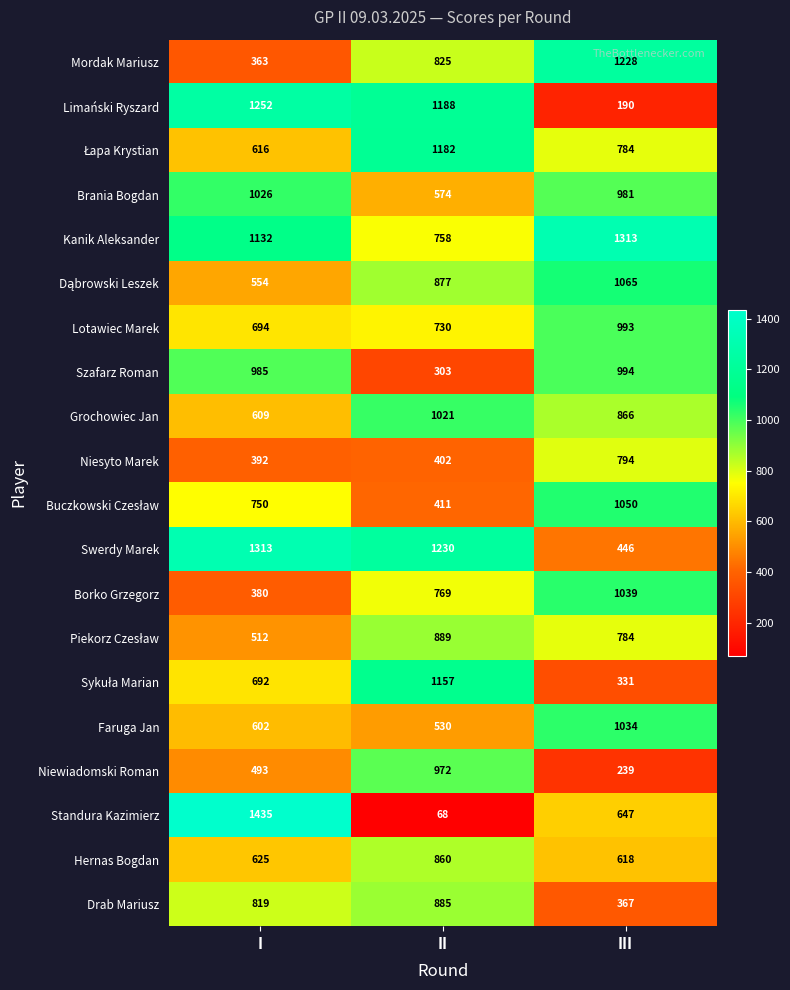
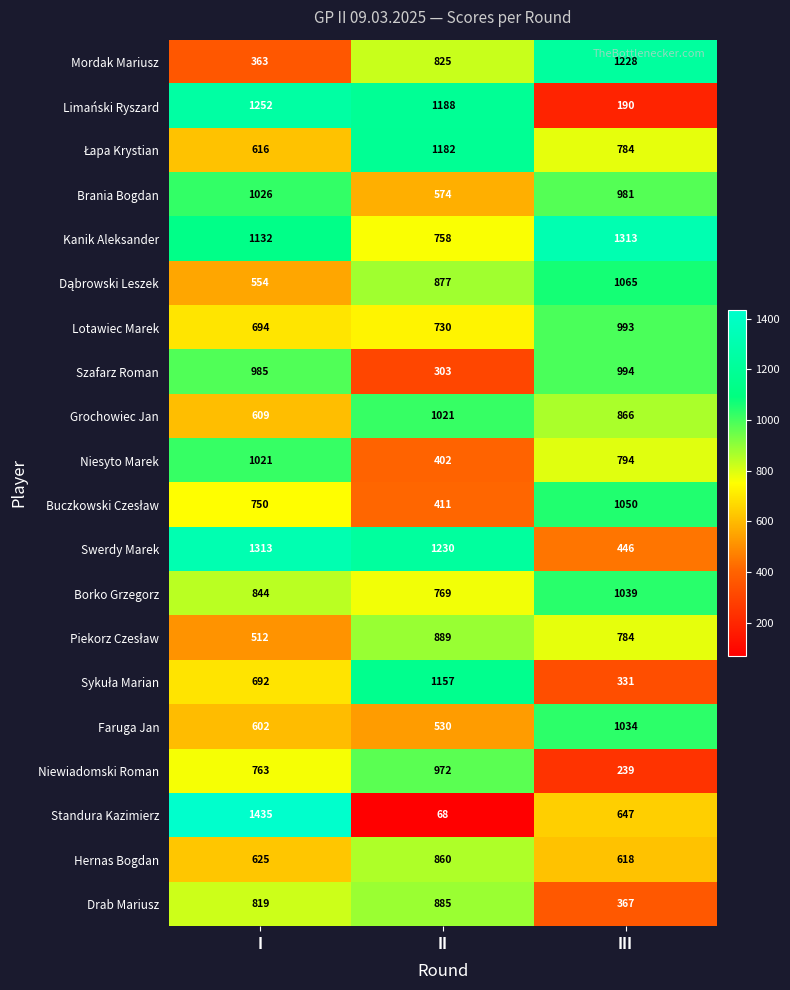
  {
    "Mordak Mariusz": {
      "I": 363,
      "II": 825
    },
    "Limański Ryszard": {
      "I": 1252,
      "II": 1188,
      "III": 190
    },
    "Łapa Krystian": {
      "I": 616,
      "II": 1182,
      "III": 784
    },
    "Brania Bogdan": {
      "I": 1026,
      "II": 574,
      "III": 981
    },
    "Kanik Aleksander": {
      "I": 1132,
      "II": 758,
      "III": 1313
    },
    "Dąbrowski Leszek": {
      "I": 554,
      "II": 877,
      "III": 1065
    },
    "Lotawiec Marek": {
      "I": 694,
      "II": 730,
      "III": 993
    },
    "Szafarz Roman": {
      "I": 985,
      "II": 303,
      "III": 994
    },
    "Grochowiec Jan": {
      "I": 609,
      "II": 1021,
      "III": 866
    },
    "Niesyto Marek": {
-     "I": 392,
+     "I": 1021,
      "II": 402,
      "III": 794
    },
    "Buczkowski Czesław": {
      "I": 750,
      "II": 411,
      "III": 1050
    },
    "Swerdy Marek": {
      "I": 1313,
      "II": 1230,
      "III": 446
    },
    "Borko Grzegorz": {
-     "I": 380,
+     "I": 844,
      "II": 769,
      "III": 1039
    },
    "Piekorz Czesław": {
      "I": 512,
      "II": 889,
      "III": 784
    },
    "Sykuła Marian": {
      "I": 692,
      "II": 1157,
      "III": 331
    },
    "Faruga Jan": {
      "I": 602,
      "II": 530,
      "III": 1034
    },
    "Niewiadomski Roman": {
-     "I": 493,
+     "I": 763,
      "II": 972,
      "III": 239
    },
    "Standura Kazimierz": {
      "I": 1435,
      "II": 68,
      "III": 647
    },
    "Hernas Bogdan": {
      "I": 625,
      "II": 860,
      "III": 618
    },
    "Drab Mariusz": {
      "I": 819,
      "II": 885,
      "III": 367
    }
  }
